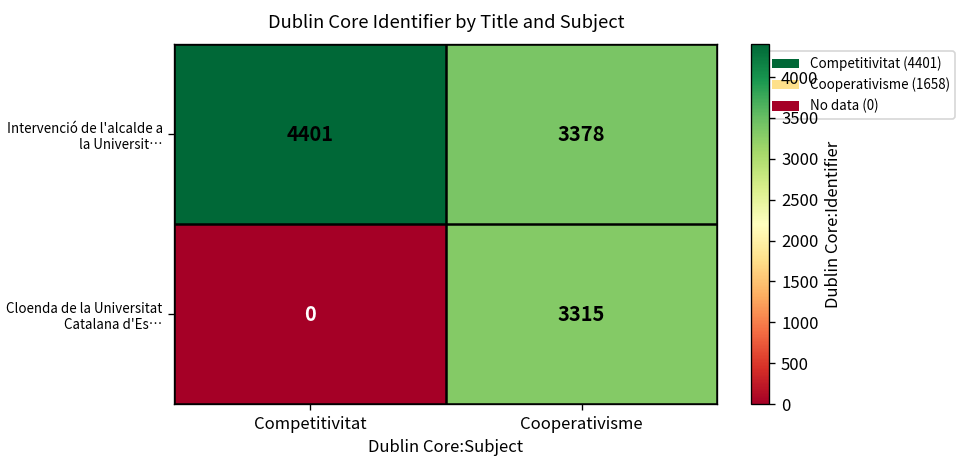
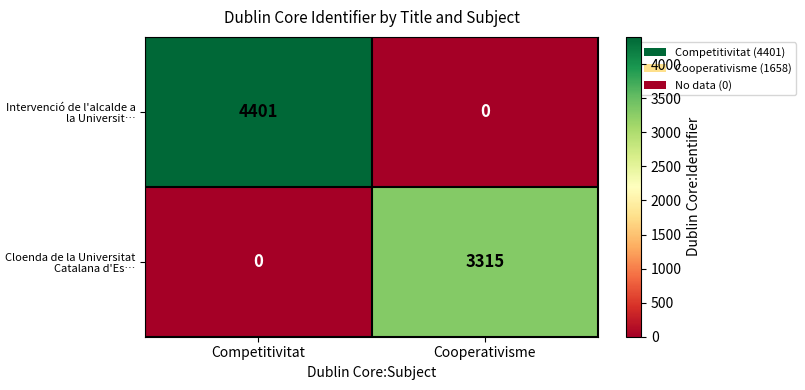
  {
    "Intervenció de l'alcalde a la Universit…": {
      "Competitivitat": 4401,
-     "Cooperativisme": 3378
+     "Cooperativisme": 0
    },
    "Cloenda de la Universitat Catalana d'Es…": {
      "Competitivitat": 0,
      "Cooperativisme": 3315
    }
  }
